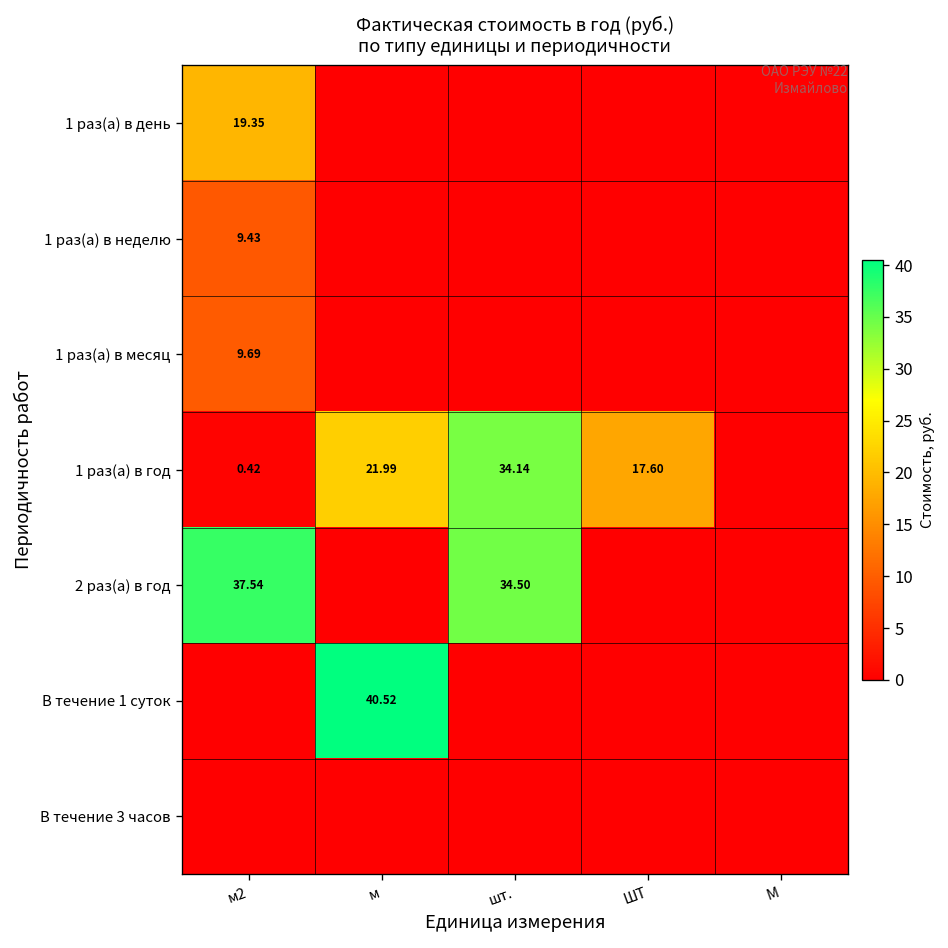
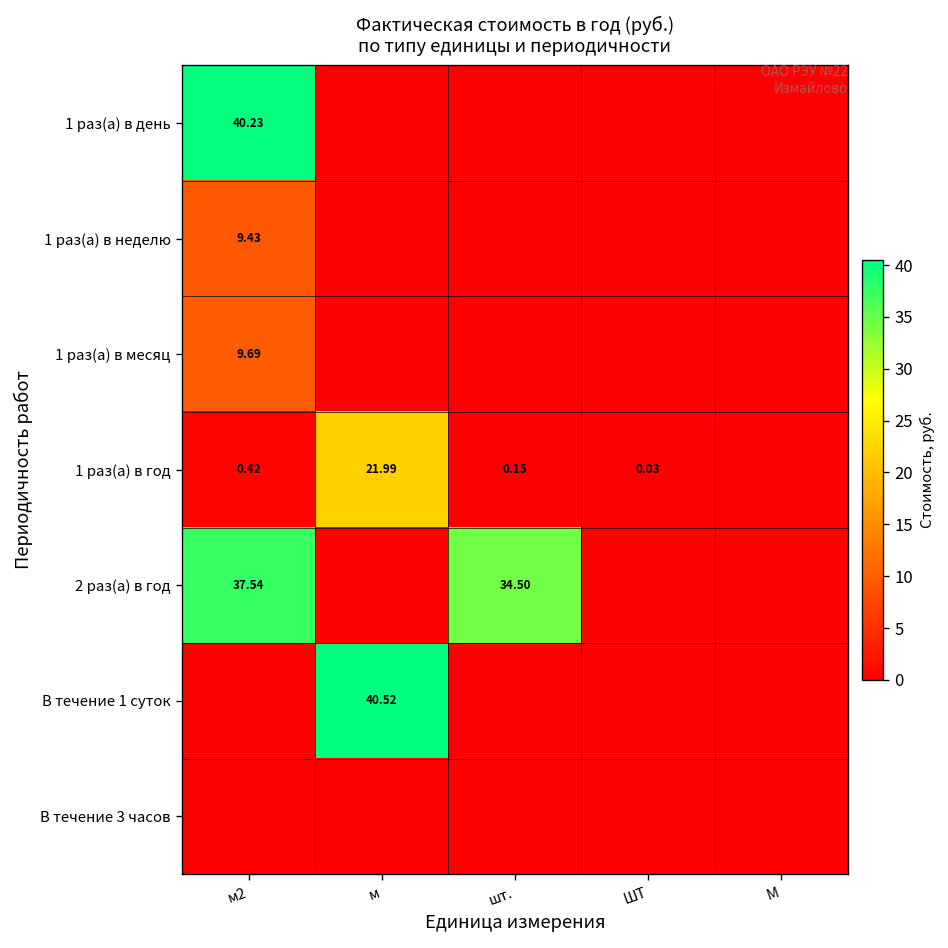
  {
    "1 раз(а) в день": {
-     "м2": 19.35,
+     "м2": 40.23,
      "М": 22
    },
    "1 раз(а) в неделю": {
      "м2": 9.43
    },
    "1 раз(а) в месяц": {
      "м2": 9.69
    },
    "1 раз(а) в год": {
      "м2": 0.42,
      "м": 21.99,
-     "шт.": 34.14,
-     "ШТ": 17.60
+     "шт.": 0.15,
+     "ШТ": 0.03
    },
    "2 раз(а) в год": {
      "м2": 37.54,
      "шт.": 34.50
    },
    "В течение 1 суток": {
      "м": 40.52
    }
  }
